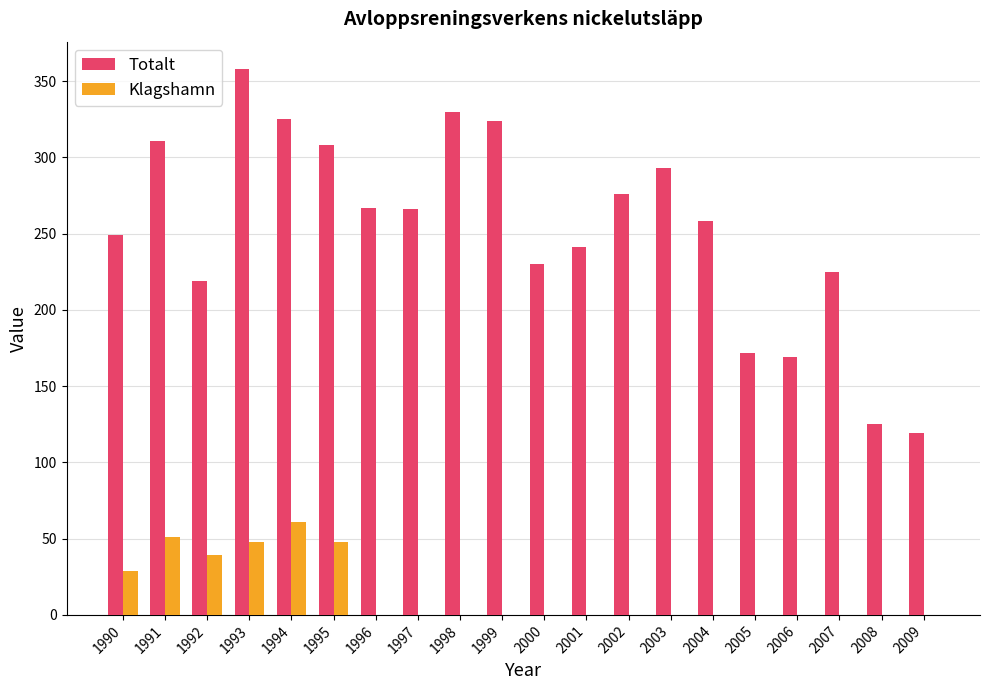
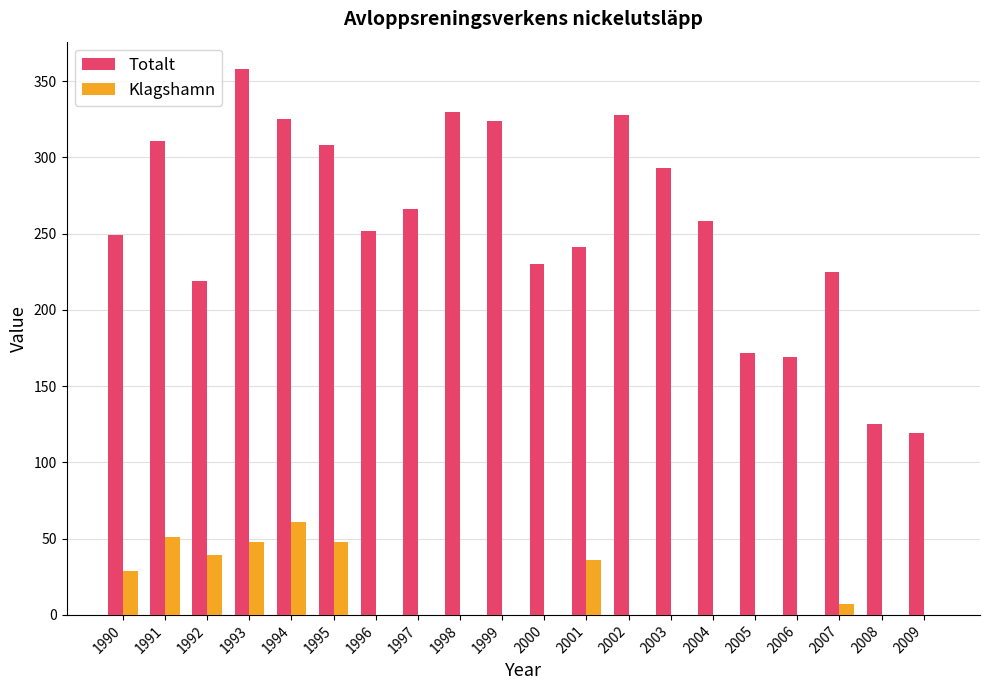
  {
    "Totalt": {
      "1990": 249,
      "1991": 311,
      "1992": 219,
      "1993": 358,
      "1994": 325,
      "1995": 308,
-     "1996": 267,
+     "1996": 252,
      "1997": 266,
      "1998": 330,
      "1999": 324,
      "2000": 230,
      "2001": 241,
-     "2002": 276,
+     "2002": 328,
      "2003": 293,
      "2004": 258,
      "2005": 172,
      "2006": 169,
      "2007": 225,
      "2008": 125,
      "2009": 119
    },
    "Klagshamn": {
      "1990": 29,
      "1991": 51,
      "1992": 39,
      "1993": 48,
      "1994": 61,
      "1995": 48,
      "1996": 0,
      "1997": 0,
      "1998": 0,
      "1999": 0,
      "2000": 0,
-     "2001": 0,
+     "2001": 36,
      "2002": 0,
      "2003": 0,
      "2004": 0,
      "2005": 0,
      "2006": 0,
-     "2007": 0,
+     "2007": 7,
      "2008": 0,
      "2009": 0
    }
  }
